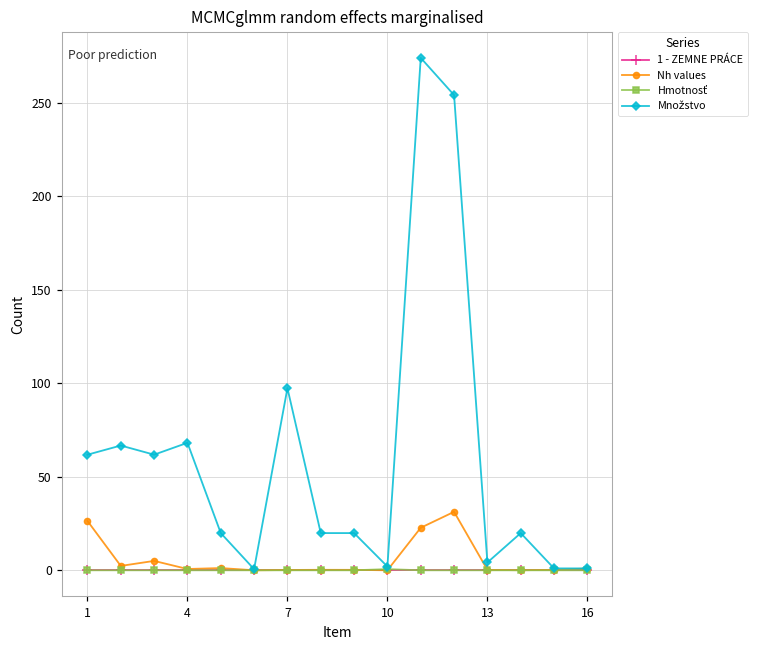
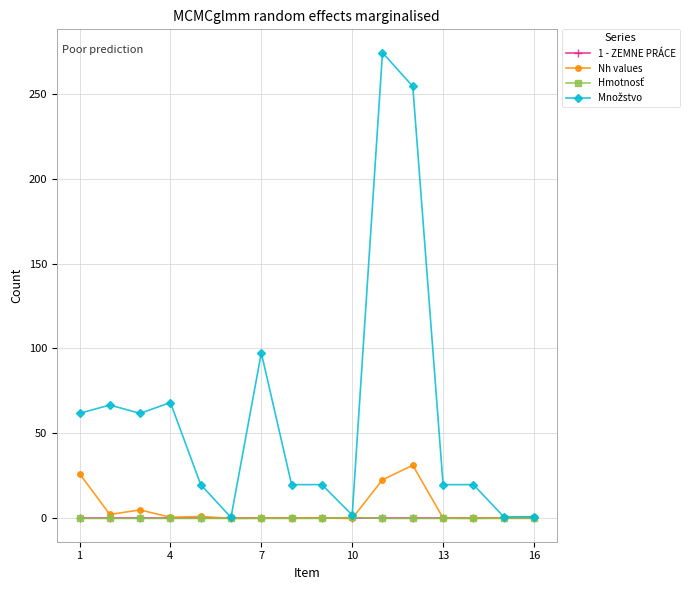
  {
    "Nh values": {
      "1": 26
    },
    "Množstvo": {
      "1": 62,
      "4": 68,
      "7": 97,
-     "13": 4
+     "13": 20
    }
  }
